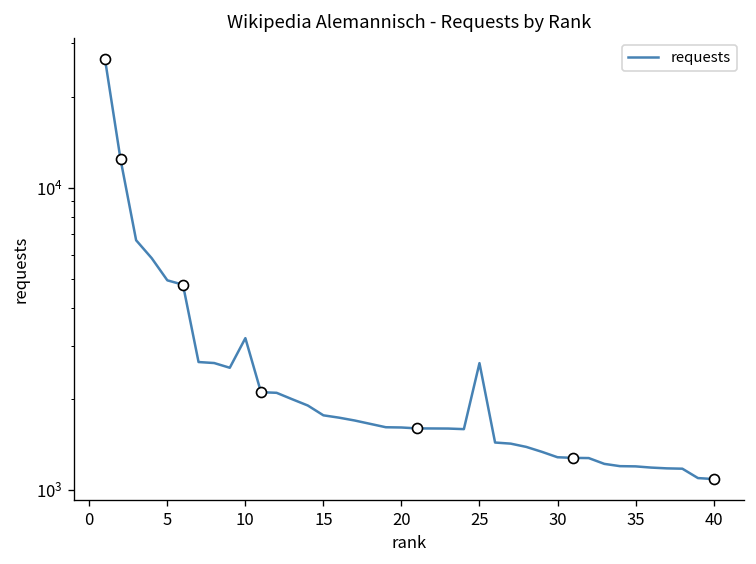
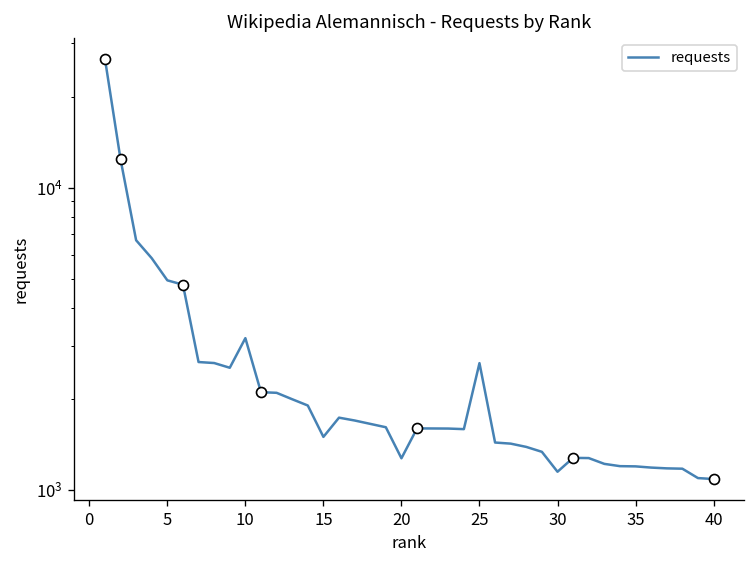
  {
    "requests": {
      "5": 4900,
      "10": 3200,
-     "15": 1800,
-     "20": 1600,
+     "15": 1500,
+     "20": 1300,
      "25": 2600,
-     "30": 1300,
+     "30": 1100,
      "35": 1200
    }
  }
